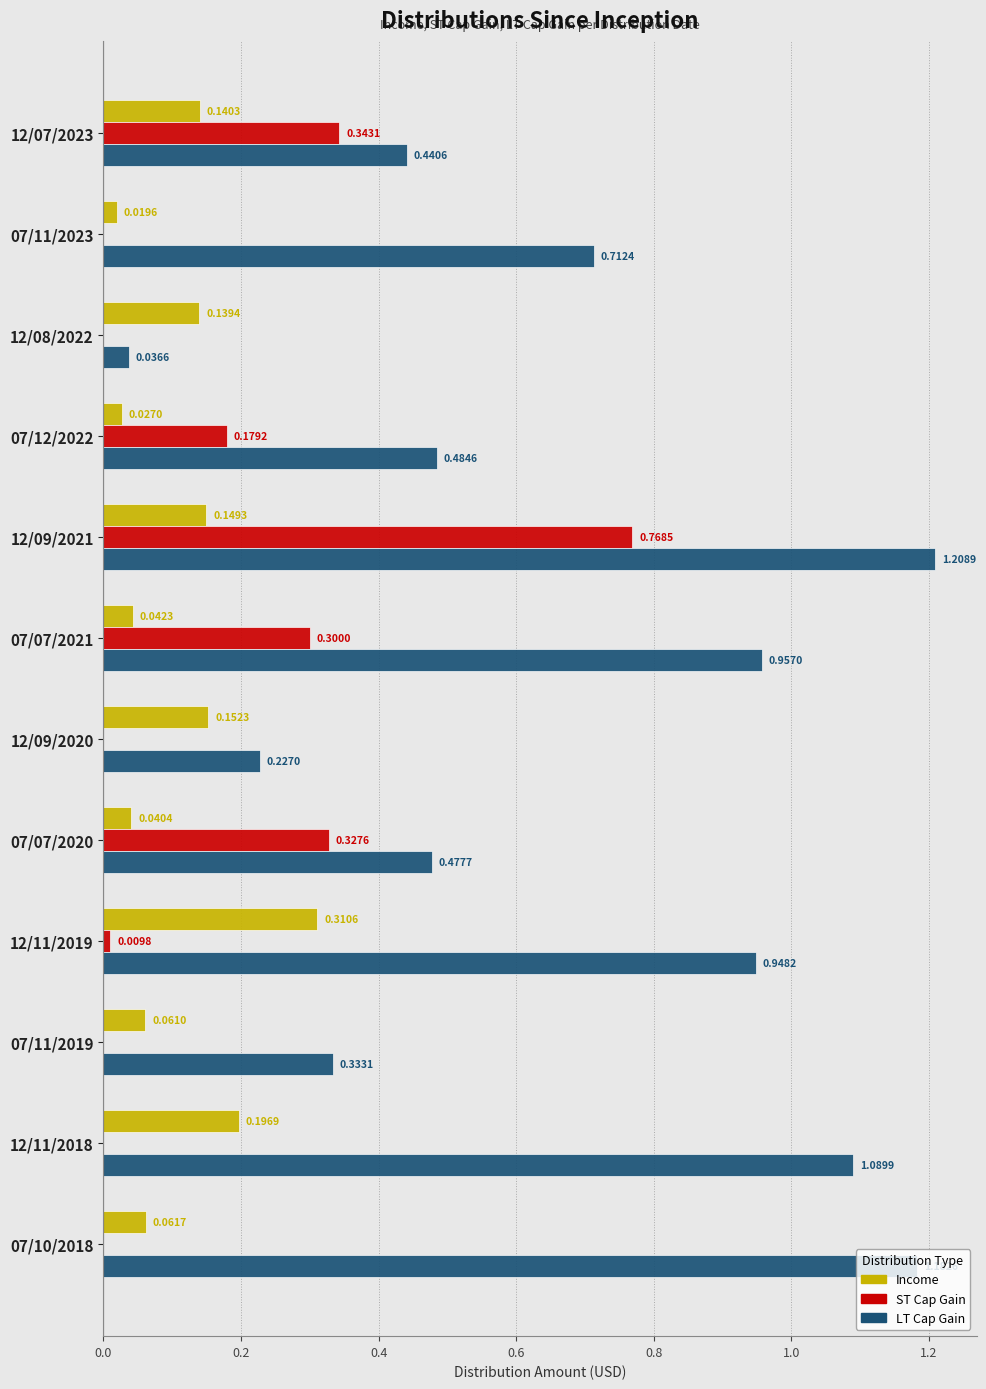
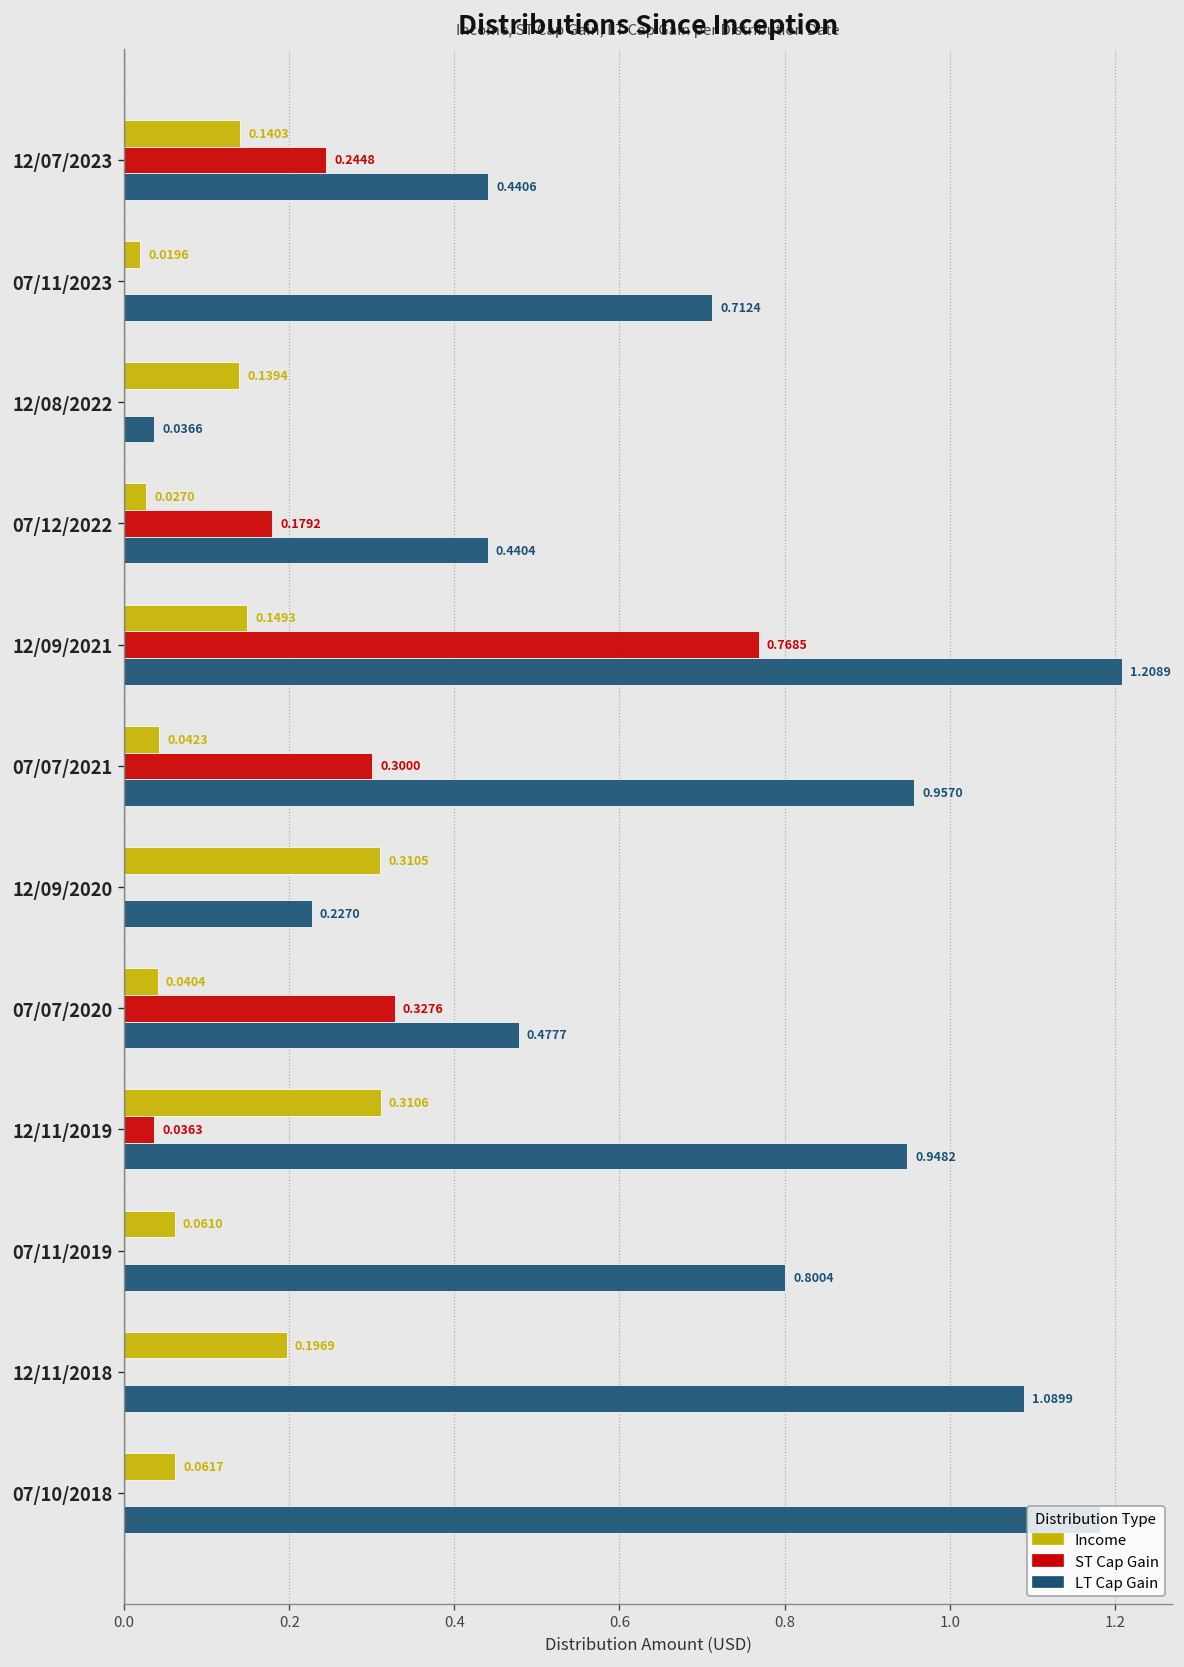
  {
    "Income": {
      "12/07/2023": 0.1403,
      "07/11/2023": 0.0196,
      "12/08/2022": 0.1394,
      "07/12/2022": 0.0270,
      "12/09/2021": 0.1493,
      "07/07/2021": 0.0423,
-     "12/09/2020": 0.1523,
+     "12/09/2020": 0.3105,
      "07/07/2020": 0.0404,
      "12/11/2019": 0.3106,
      "07/11/2019": 0.0610,
      "12/11/2018": 0.1969,
      "07/10/2018": 0.0617
    },
    "ST Cap Gain": {
-     "12/07/2023": 0.3431,
+     "12/07/2023": 0.2448,
      "07/12/2022": 0.1792,
      "12/09/2021": 0.7685,
      "07/07/2021": 0.3000,
      "07/07/2020": 0.3276,
-     "12/11/2019": 0.0098
+     "12/11/2019": 0.0363
    },
    "LT Cap Gain": {
      "12/07/2023": 0.4406,
      "07/11/2023": 0.7124,
      "12/08/2022": 0.0366,
-     "07/12/2022": 0.4846,
+     "07/12/2022": 0.4404,
      "12/09/2021": 1.2089,
      "07/07/2021": 0.9570,
      "12/09/2020": 0.2270,
      "07/07/2020": 0.4777,
      "12/11/2019": 0.9482,
-     "07/11/2019": 0.3331,
+     "07/11/2019": 0.8004,
      "12/11/2018": 1.0899
    }
  }
